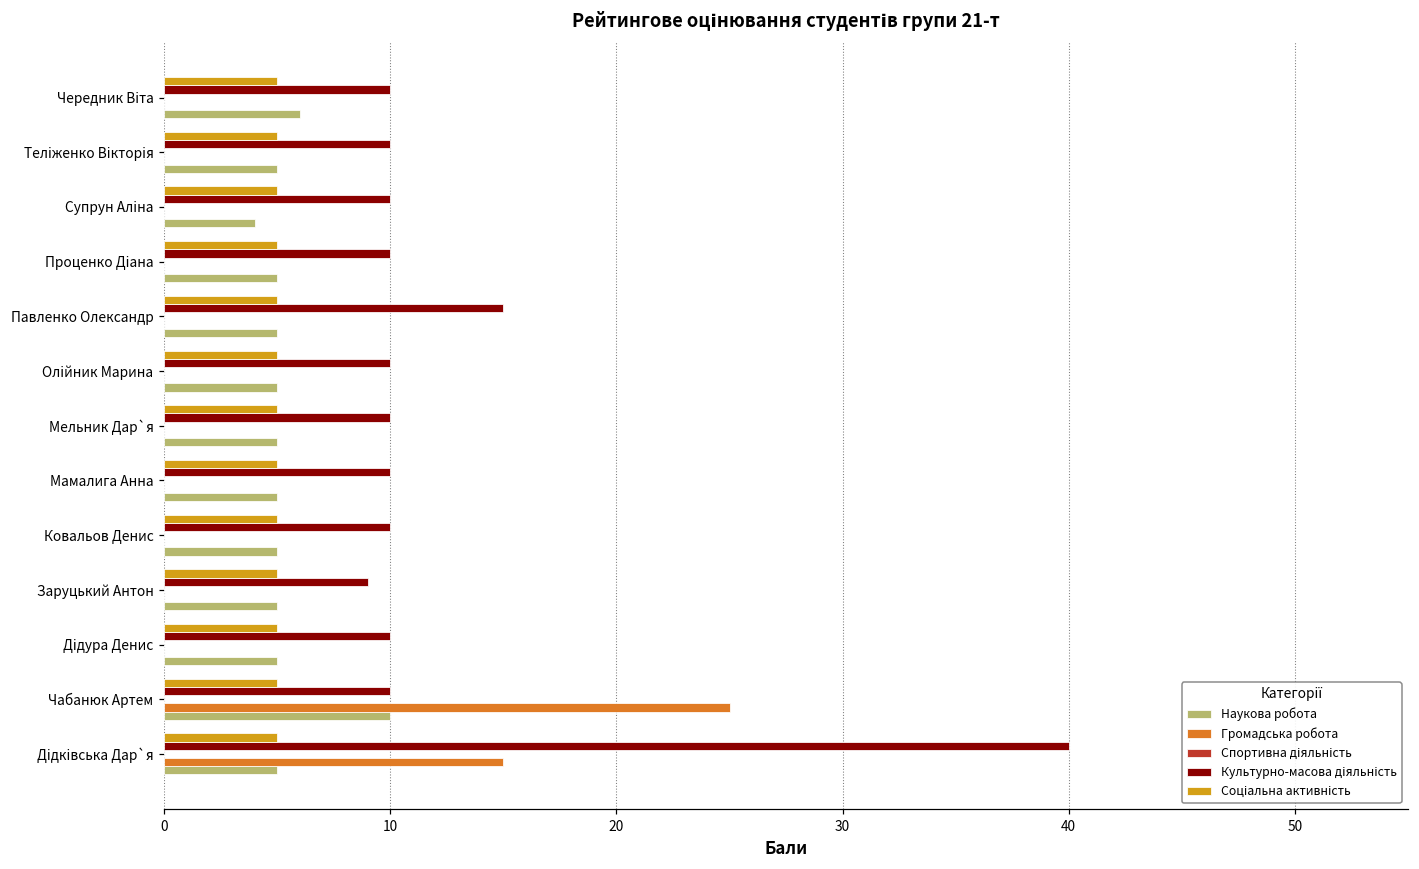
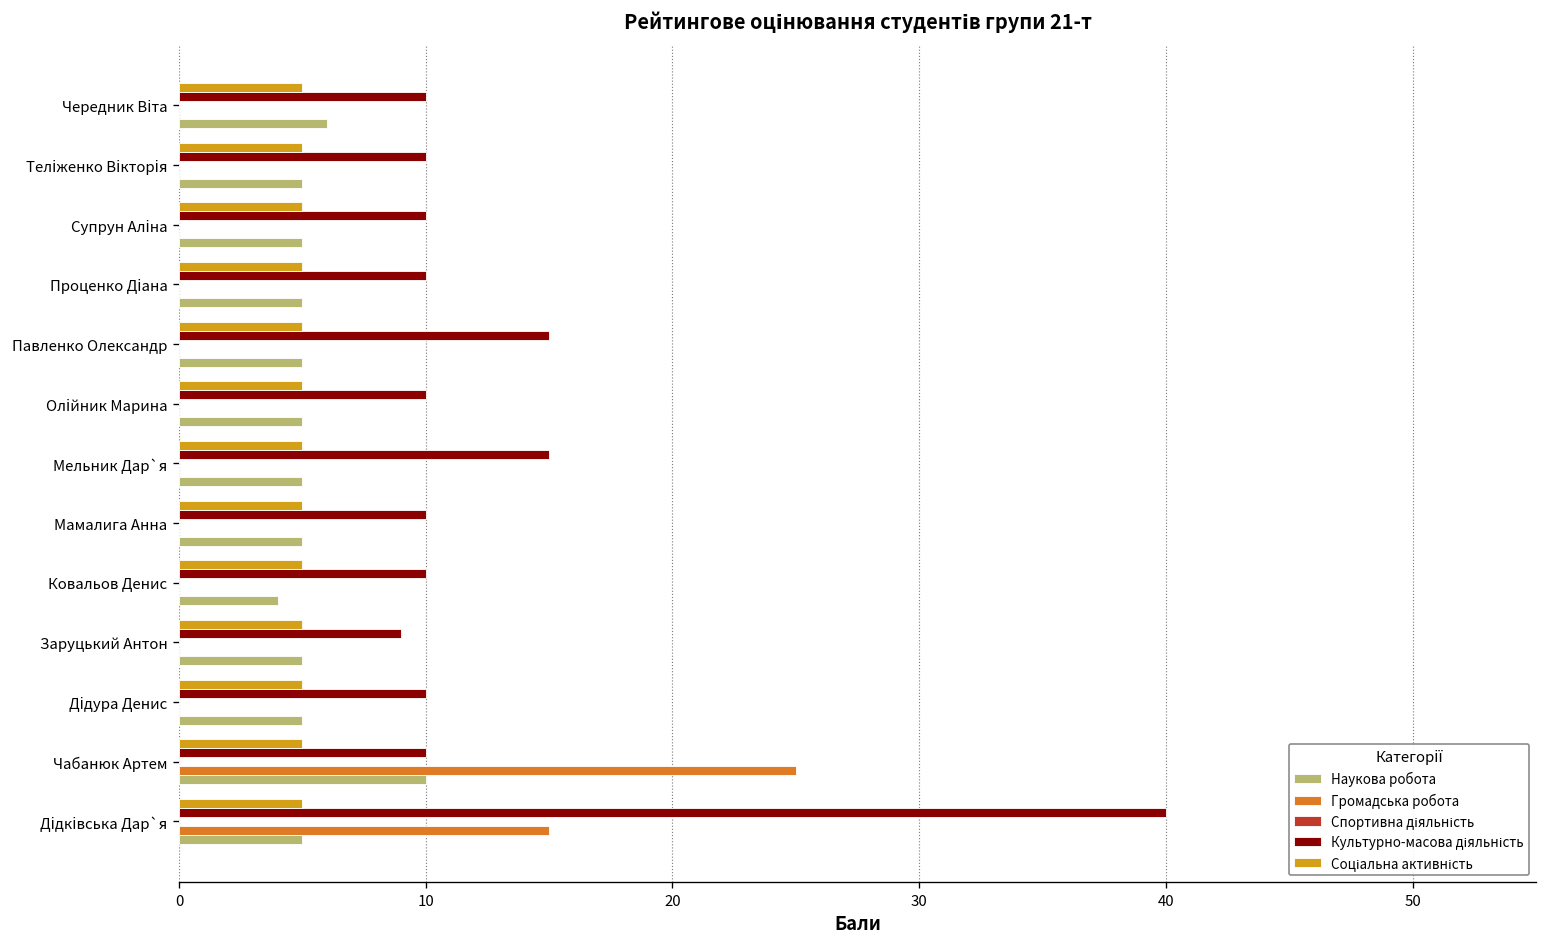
  {
    "Наукова робота": {
      "Чередник Віта": 6,
      "Теліженко Вікторія": 5,
-     "Супрун Аліна": 4,
+     "Супрун Аліна": 5,
      "Проценко Діана": 5,
      "Павленко Олександр": 5,
      "Олійник Марина": 5,
      "Мельник Дар`я": 5,
      "Мамалига Анна": 5,
-     "Ковальов Денис": 5,
+     "Ковальов Денис": 4,
      "Заруцький Антон": 5,
      "Дідура Денис": 5,
      "Чабанюк Артем": 10,
      "Дідківська Дар`я": 5
    },
    "Спортивна діяльність": {
      "Чередник Віта": 0,
      "Теліженко Вікторія": 0,
      "Супрун Аліна": 0,
      "Проценко Діана": 0,
      "Павленко Олександр": 0,
      "Олійник Марина": 0,
      "Мельник Дар`я": 0,
      "Мамалига Анна": 0,
      "Ковальов Денис": 0,
      "Заруцький Антон": 0,
      "Дідура Денис": 0,
      "Чабанюк Артем": 0,
      "Дідківська Дар`я": 0
    },
    "Культурно-масова діяльність": {
      "Чередник Віта": 10,
      "Теліженко Вікторія": 10,
      "Супрун Аліна": 10,
      "Проценко Діана": 10,
      "Павленко Олександр": 15,
      "Олійник Марина": 10,
-     "Мельник Дар`я": 10,
+     "Мельник Дар`я": 15,
      "Мамалига Анна": 10,
      "Ковальов Денис": 10,
      "Заруцький Антон": 9,
      "Дідура Денис": 10,
      "Чабанюк Артем": 10,
      "Дідківська Дар`я": 40
    }
  }
